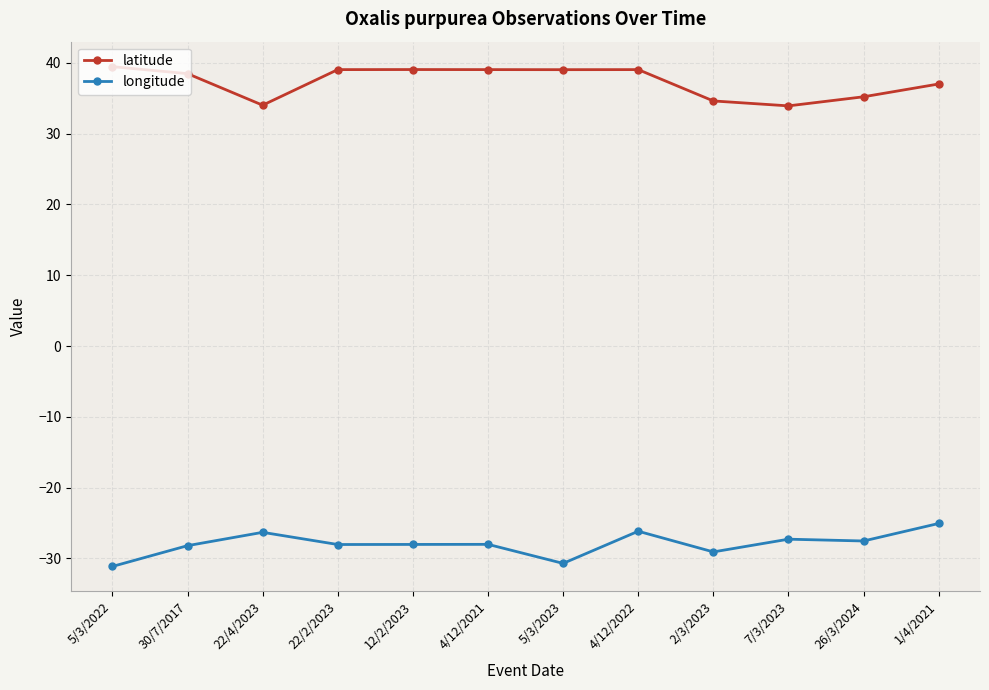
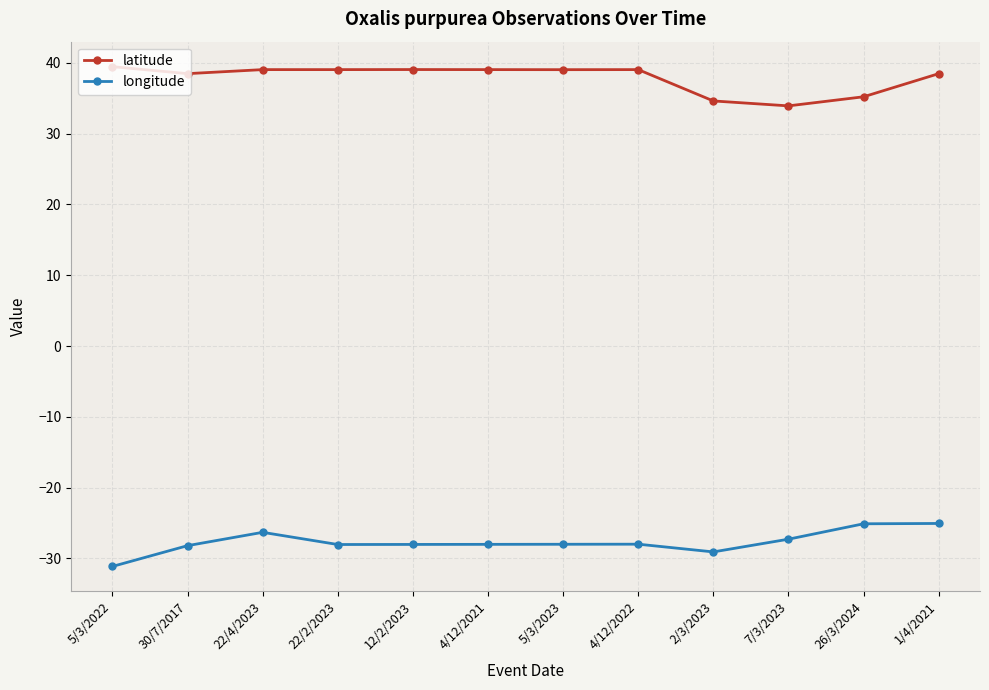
  {
    "latitude": {
-     "22/4/2023": 34,
+     "22/4/2023": 39,
      "22/2/2023": 39,
      "12/2/2023": 39,
      "4/12/2021": 39,
      "5/3/2023": 39,
      "4/12/2022": 39,
      "2/3/2023": 35,
      "7/3/2023": 34,
      "26/3/2024": 35,
-     "1/4/2021": 37
+     "1/4/2021": 38
    },
    "longitude": {
      "5/3/2022": -31,
      "30/7/2017": -28,
      "22/4/2023": -26,
      "22/2/2023": -28,
      "12/2/2023": -28,
      "4/12/2021": -28,
-     "5/3/2023": -31,
-     "4/12/2022": -26,
+     "5/3/2023": -28,
+     "4/12/2022": -28,
      "2/3/2023": -29,
      "7/3/2023": -27,
-     "26/3/2024": -28,
+     "26/3/2024": -25,
      "1/4/2021": -25
    }
  }
